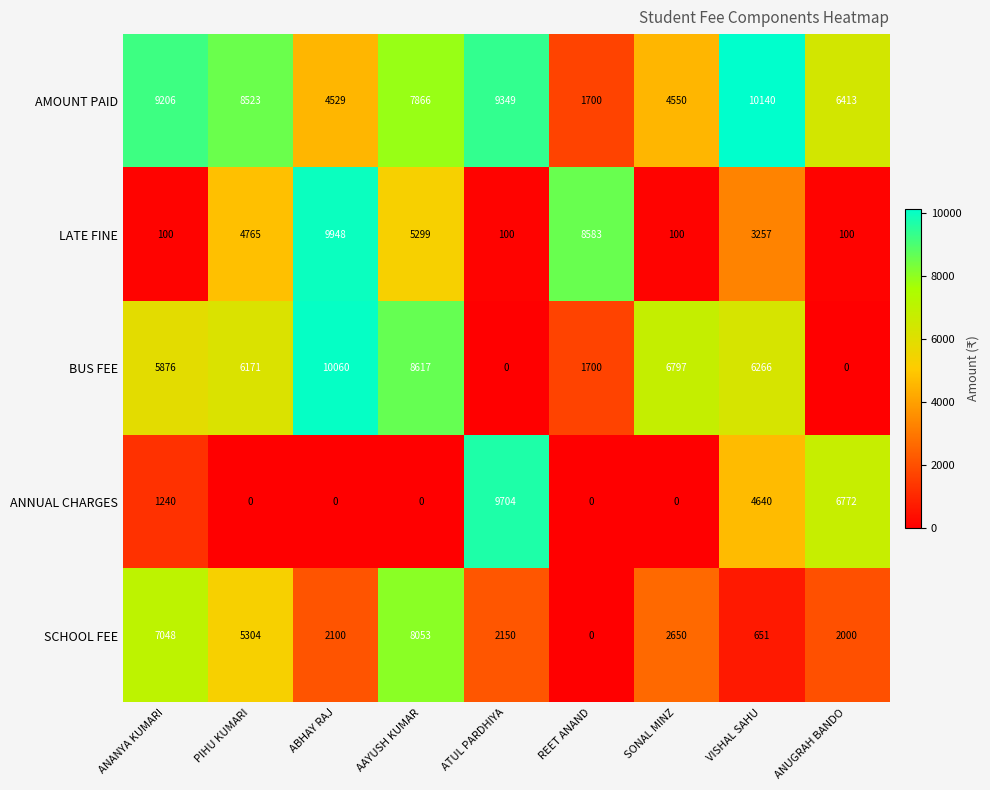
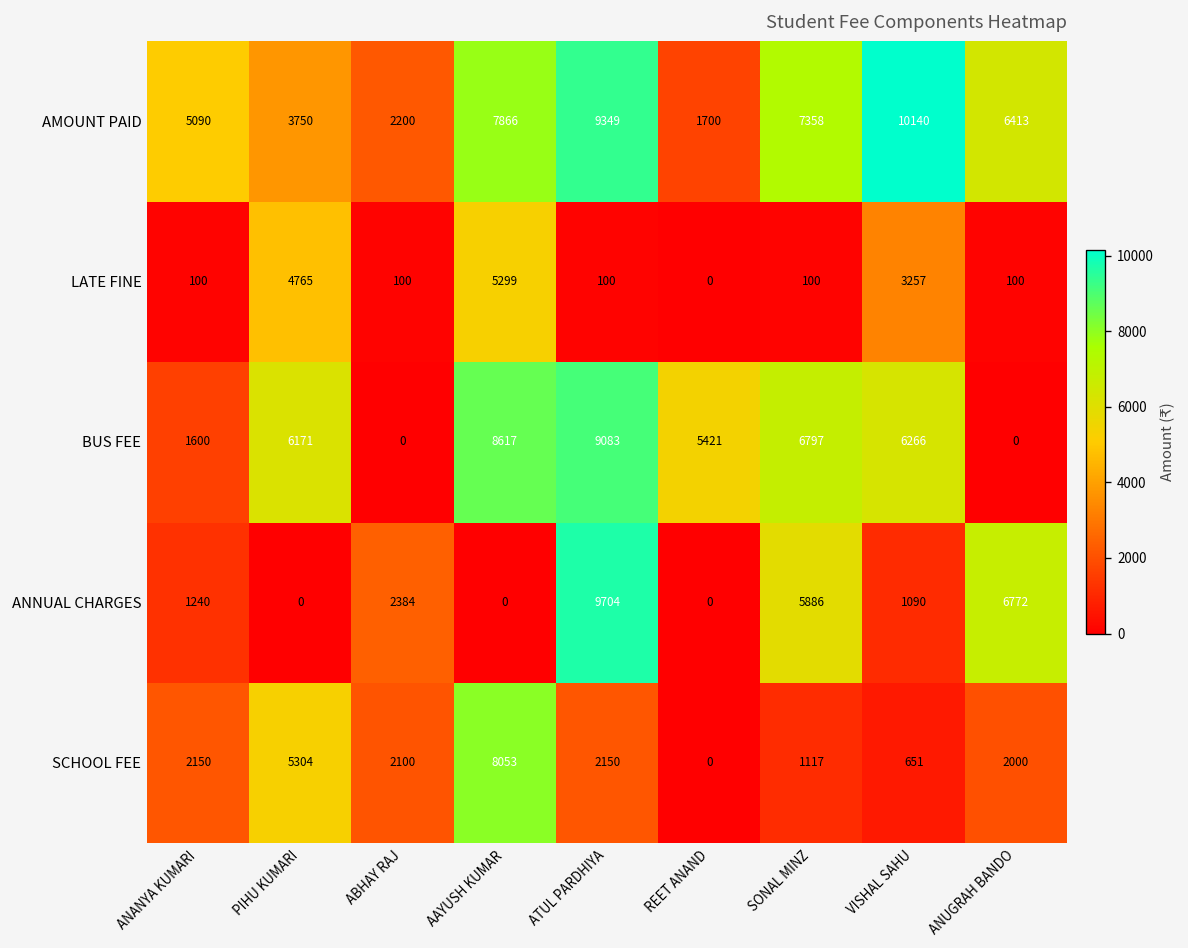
  {
    "AMOUNT PAID": {
-     "ANANYA KUMARI": 9206,
-     "PIHU KUMARI": 8523,
-     "ABHAY RAJ": 4529,
+     "ANANYA KUMARI": 5090,
+     "PIHU KUMARI": 3750,
+     "ABHAY RAJ": 2200,
      "AAYUSH KUMAR": 7866,
      "ATUL PARDHIYA": 9349,
      "REET ANAND": 1700,
-     "SONAL MINZ": 4550,
+     "SONAL MINZ": 7358,
      "VISHAL SAHU": 10140,
      "ANUGRAH BANDO": 6413
    },
    "LATE FINE": {
      "ANANYA KUMARI": 100,
      "PIHU KUMARI": 4765,
-     "ABHAY RAJ": 9948,
+     "ABHAY RAJ": 100,
      "AAYUSH KUMAR": 5299,
      "ATUL PARDHIYA": 100,
-     "REET ANAND": 8583,
+     "REET ANAND": 0,
      "SONAL MINZ": 100,
      "VISHAL SAHU": 3257,
      "ANUGRAH BANDO": 100
    },
    "BUS FEE": {
-     "ANANYA KUMARI": 5876,
+     "ANANYA KUMARI": 1600,
      "PIHU KUMARI": 6171,
-     "ABHAY RAJ": 10060,
+     "ABHAY RAJ": 0,
      "AAYUSH KUMAR": 8617,
-     "ATUL PARDHIYA": 0,
-     "REET ANAND": 1700,
+     "ATUL PARDHIYA": 9083,
+     "REET ANAND": 5421,
      "SONAL MINZ": 6797,
      "VISHAL SAHU": 6266,
      "ANUGRAH BANDO": 0
    },
    "ANNUAL CHARGES": {
      "ANANYA KUMARI": 1240,
      "PIHU KUMARI": 0,
-     "ABHAY RAJ": 0,
+     "ABHAY RAJ": 2384,
      "AAYUSH KUMAR": 0,
      "ATUL PARDHIYA": 9704,
      "REET ANAND": 0,
-     "SONAL MINZ": 0,
-     "VISHAL SAHU": 4640,
+     "SONAL MINZ": 5886,
+     "VISHAL SAHU": 1090,
      "ANUGRAH BANDO": 6772
    },
    "SCHOOL FEE": {
-     "ANANYA KUMARI": 7048,
+     "ANANYA KUMARI": 2150,
      "PIHU KUMARI": 5304,
      "ABHAY RAJ": 2100,
      "AAYUSH KUMAR": 8053,
      "ATUL PARDHIYA": 2150,
      "REET ANAND": 0,
-     "SONAL MINZ": 2650,
+     "SONAL MINZ": 1117,
      "VISHAL SAHU": 651,
      "ANUGRAH BANDO": 2000
    }
  }
